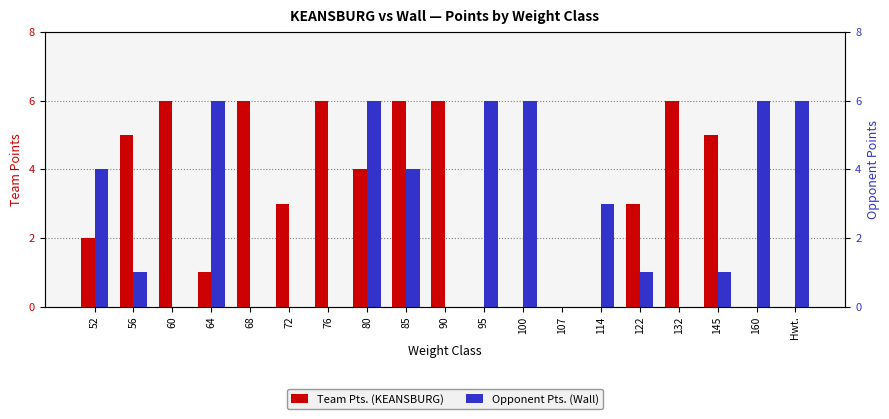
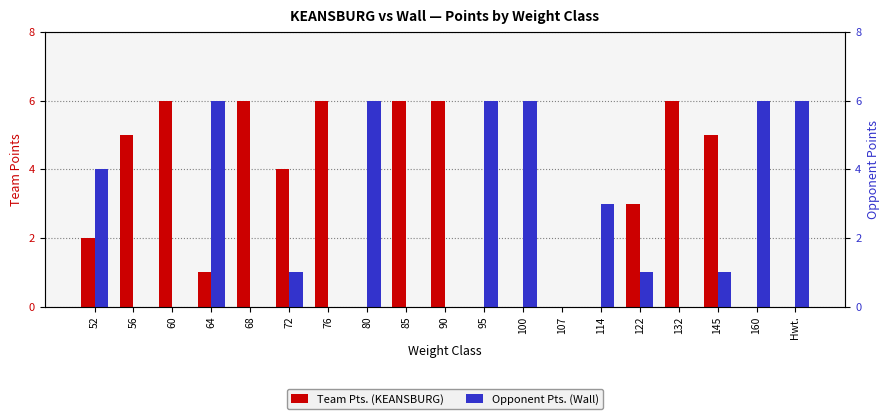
  {
    "Team Pts. (KEANSBURG)": {
      "52": 2,
      "56": 5,
      "60": 6,
      "64": 1,
      "68": 6,
-     "72": 3,
+     "72": 4,
      "76": 6,
-     "80": 4,
+     "80": 0,
      "85": 6,
      "90": 6,
      "95": 0,
      "100": 0,
      "107": 0,
      "114": 0,
      "122": 3,
      "132": 6,
      "145": 5,
      "160": 0,
      "Hwt.": 0
    },
    "Opponent Pts. (Wall)": {
      "52": 4,
-     "56": 1,
+     "56": 0,
      "60": 0,
      "64": 6,
      "68": 0,
-     "72": 0,
+     "72": 1,
      "76": 0,
      "80": 6,
-     "85": 4,
+     "85": 0,
      "90": 0,
      "95": 6,
      "100": 6,
      "107": 0,
      "114": 3,
      "122": 1,
      "132": 0,
      "145": 1,
      "160": 6,
      "Hwt.": 6
    }
  }
